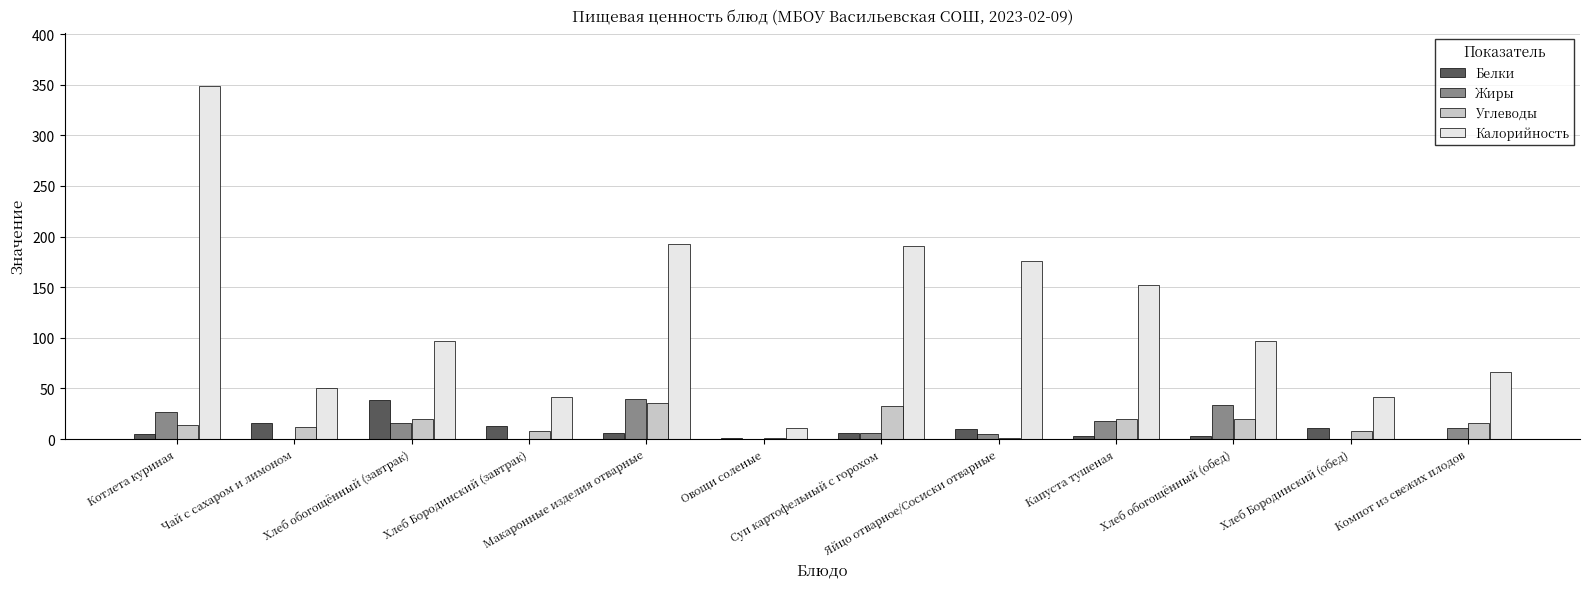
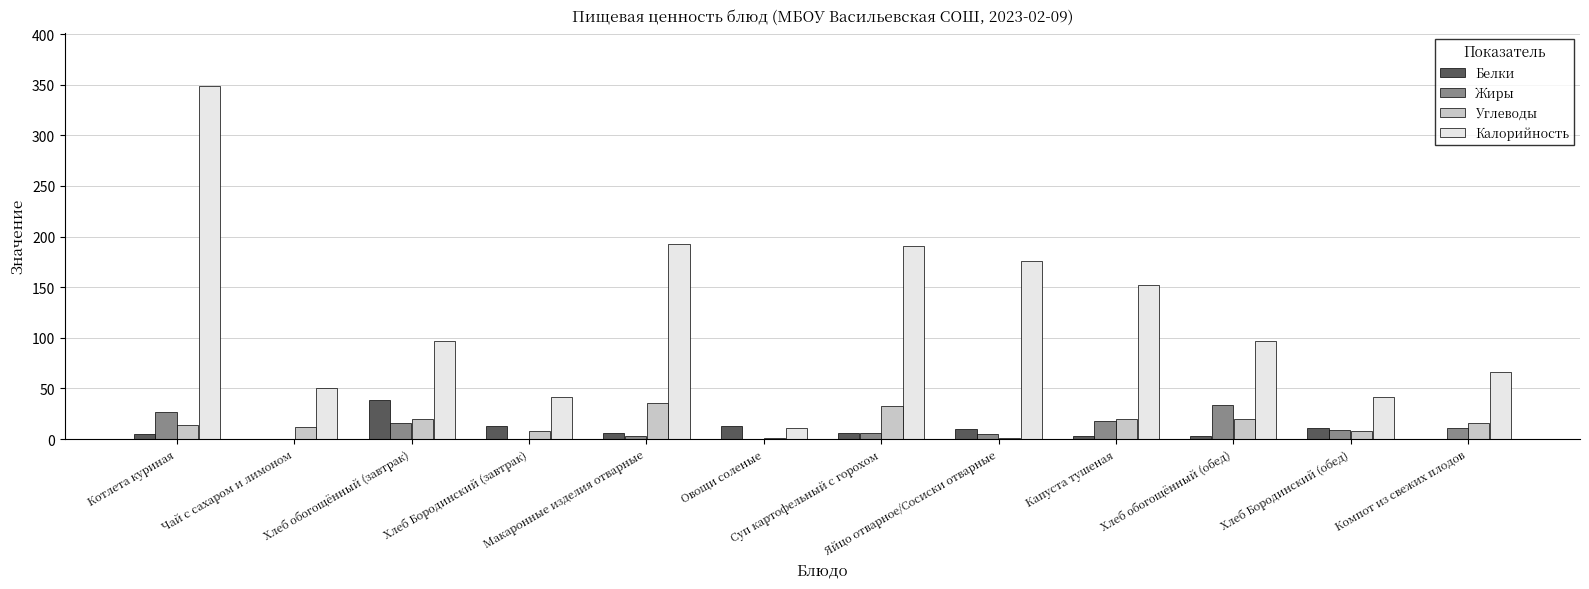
  {
    "Белки": {
      "Котлета куриная": 5,
-     "Чай с сахаром и лимоном": 16,
+     "Чай с сахаром и лимоном": 0,
      "Хлеб обогощённый (завтрак)": 38,
      "Хлеб Бородинский (завтрак)": 13,
      "Макаронные изделия отварные": 6,
-     "Овощи соленые": 1,
+     "Овощи соленые": 12,
      "Суп картофельный с горохом": 6,
      "Яйцо отварное/Сосиски отварные": 10,
      "Капуста тушеная": 3,
      "Хлеб обогощённый (обед)": 3,
      "Хлеб Бородинский (обед)": 11
    },
    "Жиры": {
      "Котлета куриная": 26,
      "Хлеб обогощённый (завтрак)": 16,
-     "Макаронные изделия отварные": 39,
+     "Макаронные изделия отварные": 3,
      "Суп картофельный с горохом": 6,
      "Яйцо отварное/Сосиски отварные": 5,
      "Капуста тушеная": 17,
      "Хлеб обогощённый (обед)": 34,
-     "Хлеб Бородинский (обед)": 0,
+     "Хлеб Бородинский (обед)": 9,
      "Компот из свежих плодов": 11
    }
  }
